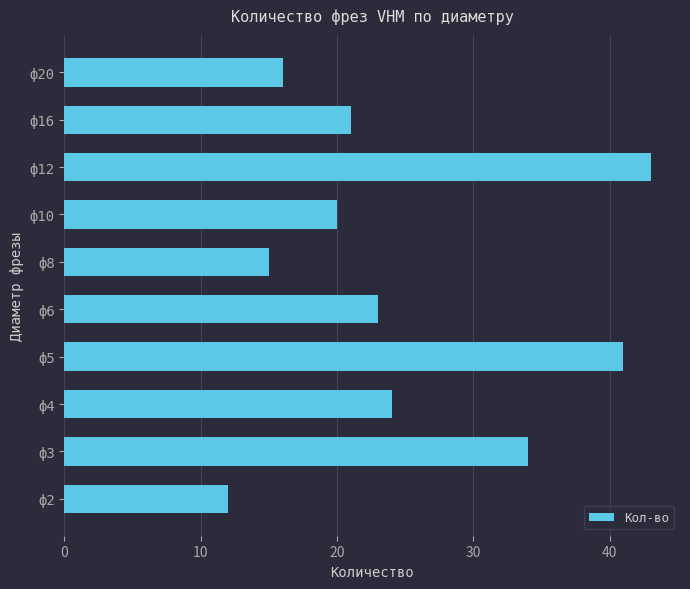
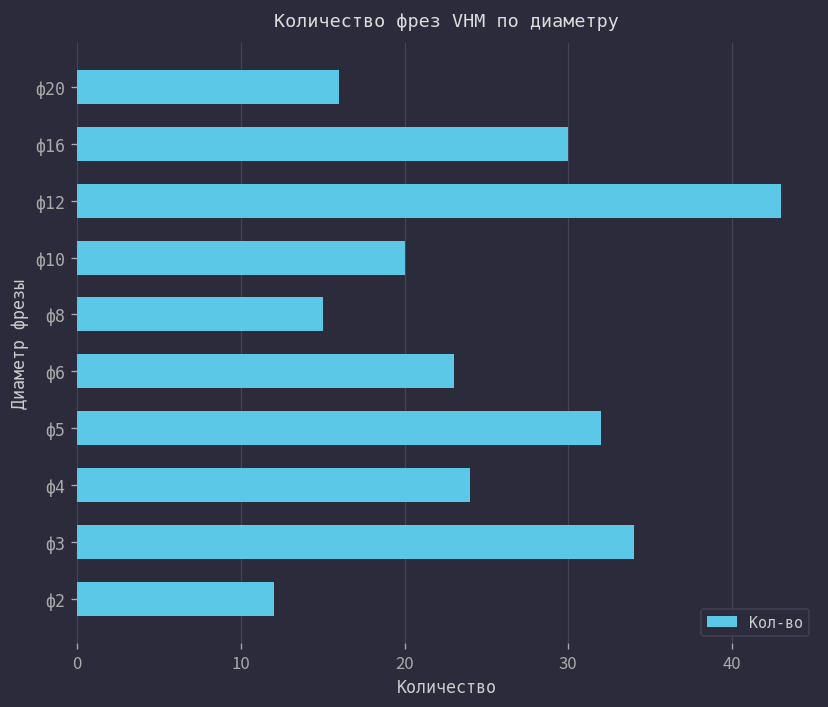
  {
    "ф20": 16,
-   "ф16": 21,
+   "ф16": 30,
    "ф12": 43,
    "ф10": 20,
    "ф8": 15,
    "ф6": 23,
-   "ф5": 41,
+   "ф5": 32,
    "ф4": 24,
    "ф3": 34,
    "ф2": 12
  }
